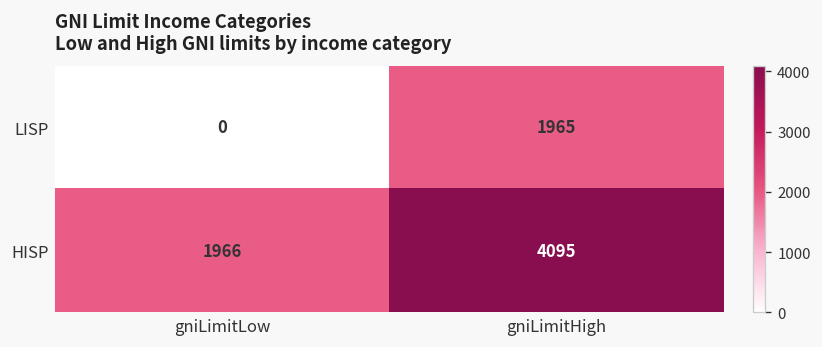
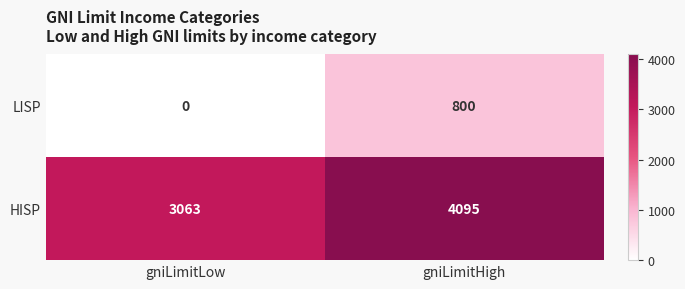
  {
    "LISP": {
      "gniLimitLow": 0,
-     "gniLimitHigh": 1965
+     "gniLimitHigh": 800
    },
    "HISP": {
-     "gniLimitLow": 1966,
+     "gniLimitLow": 3063,
      "gniLimitHigh": 4095
    }
  }
